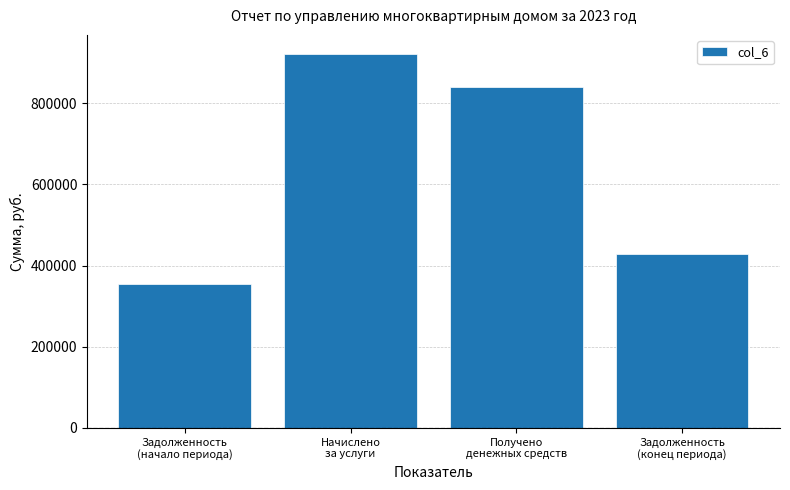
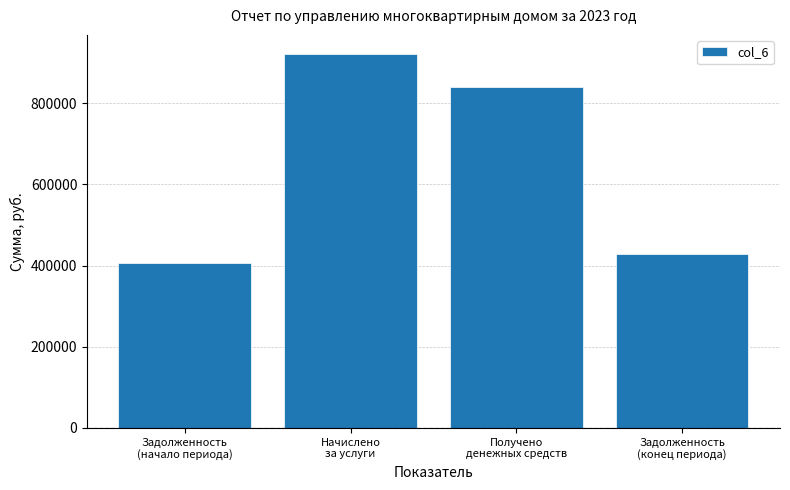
  {
-   "Задолженность (начало периода)": 360000,
+   "Задолженность (начало периода)": 410000,
    "Начислено за услуги": 920000,
    "Получено денежных средств": 840000,
    "Задолженность (конец периода)": 430000
  }
